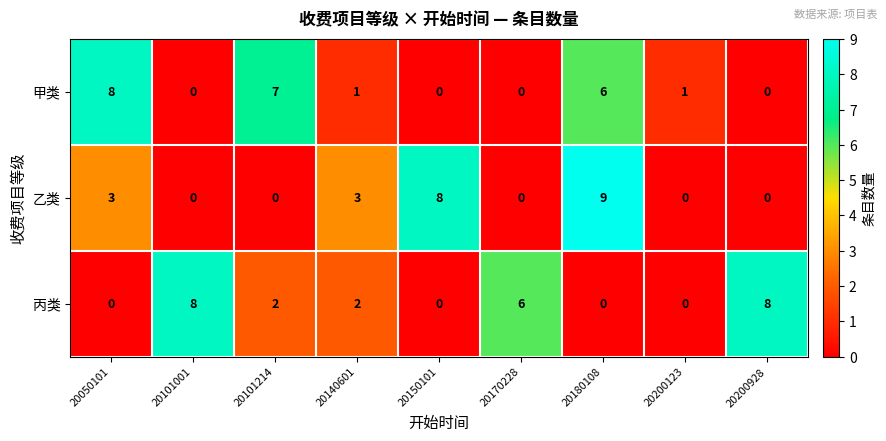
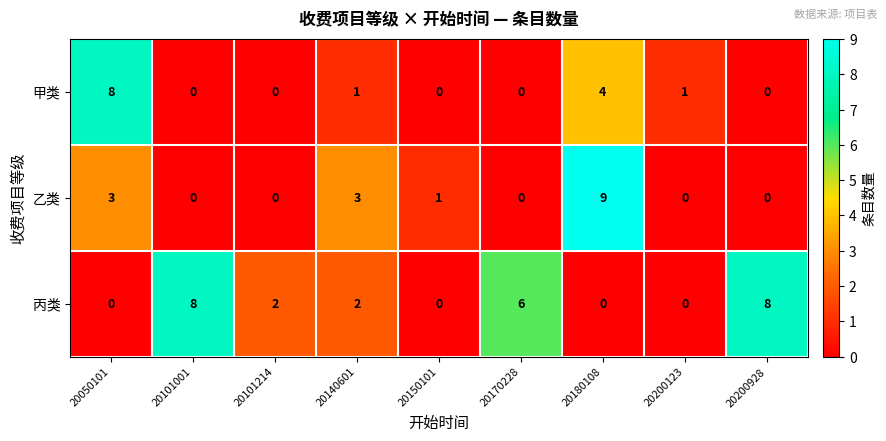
  {
    "甲类": {
      "20050101": 8,
      "20101001": 0,
-     "20101214": 7,
+     "20101214": 0,
      "20140601": 1,
      "20150101": 0,
      "20170228": 0,
-     "20180108": 6,
+     "20180108": 4,
      "20200123": 1,
      "20200928": 0
    },
    "乙类": {
      "20050101": 3,
      "20101001": 0,
      "20101214": 0,
      "20140601": 3,
-     "20150101": 8,
+     "20150101": 1,
      "20170228": 0,
      "20180108": 9,
      "20200123": 0,
      "20200928": 0
    },
    "丙类": {
      "20050101": 0,
      "20101001": 8,
      "20101214": 2,
      "20140601": 2,
      "20150101": 0,
      "20170228": 6,
      "20180108": 0,
      "20200123": 0,
      "20200928": 8
    }
  }
